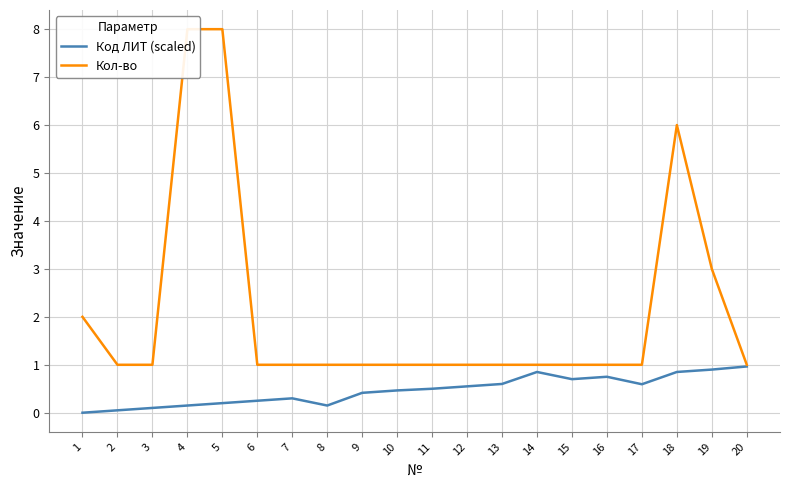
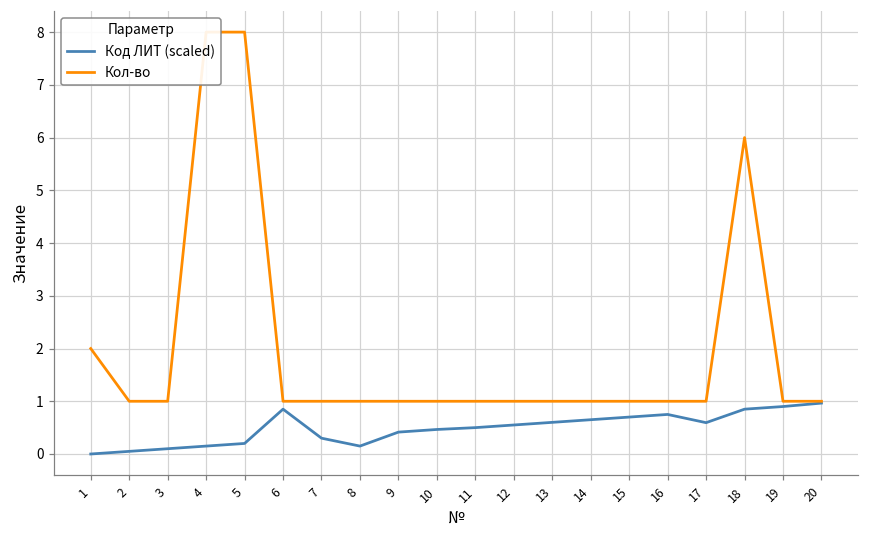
  {
    "Код ЛИТ (scaled)": {
      "1": 0.0,
      "2": 0.0,
      "3": 0.1,
      "4": 0.1,
      "5": 0.2,
-     "6": 0.2,
+     "6": 0.8,
      "7": 0.3,
      "8": 0.1,
      "9": 0.4,
      "10": 0.5,
      "11": 0.5,
      "12": 0.5,
      "13": 0.6,
-     "14": 0.8,
+     "14": 0.6,
      "15": 0.7,
      "16": 0.7,
      "17": 0.6,
      "18": 0.8,
      "19": 0.9
    },
    "Кол-во": {
      "1": 2,
      "2": 1,
      "3": 1,
      "5": 8,
      "6": 1,
      "7": 1,
      "8": 1,
      "9": 1,
      "10": 1,
      "11": 1,
      "12": 1,
      "13": 1,
      "14": 1,
      "15": 1,
      "16": 1,
      "17": 1,
      "18": 6,
-     "19": 3
+     "19": 1
    }
  }
